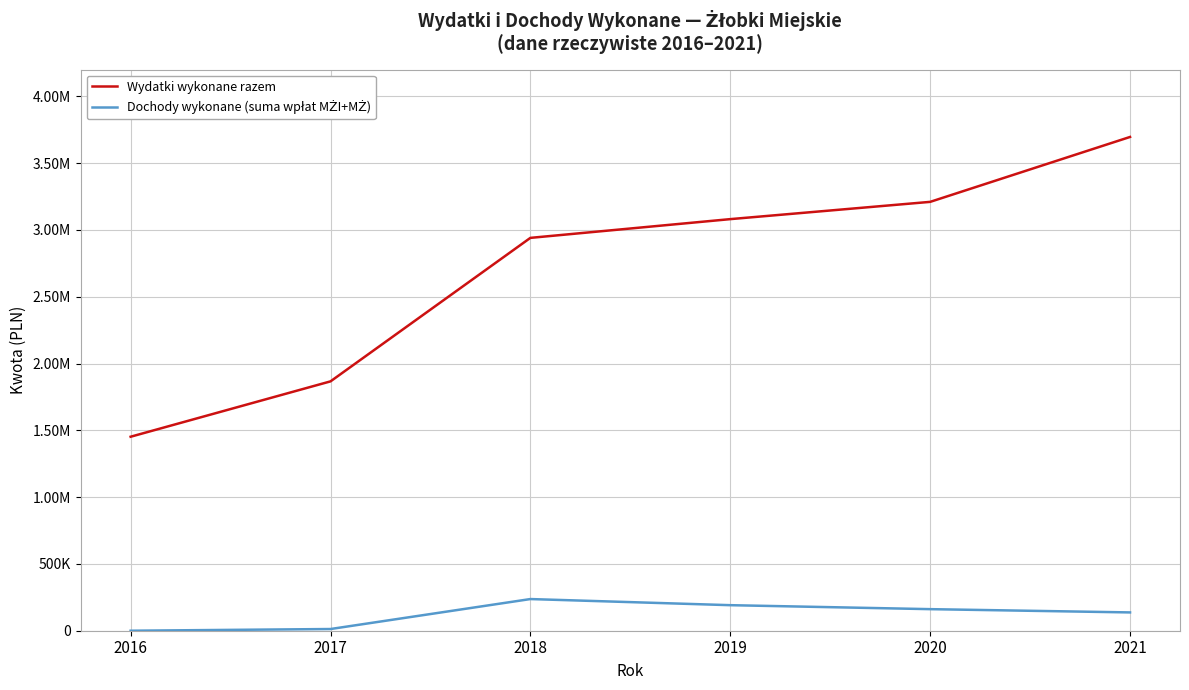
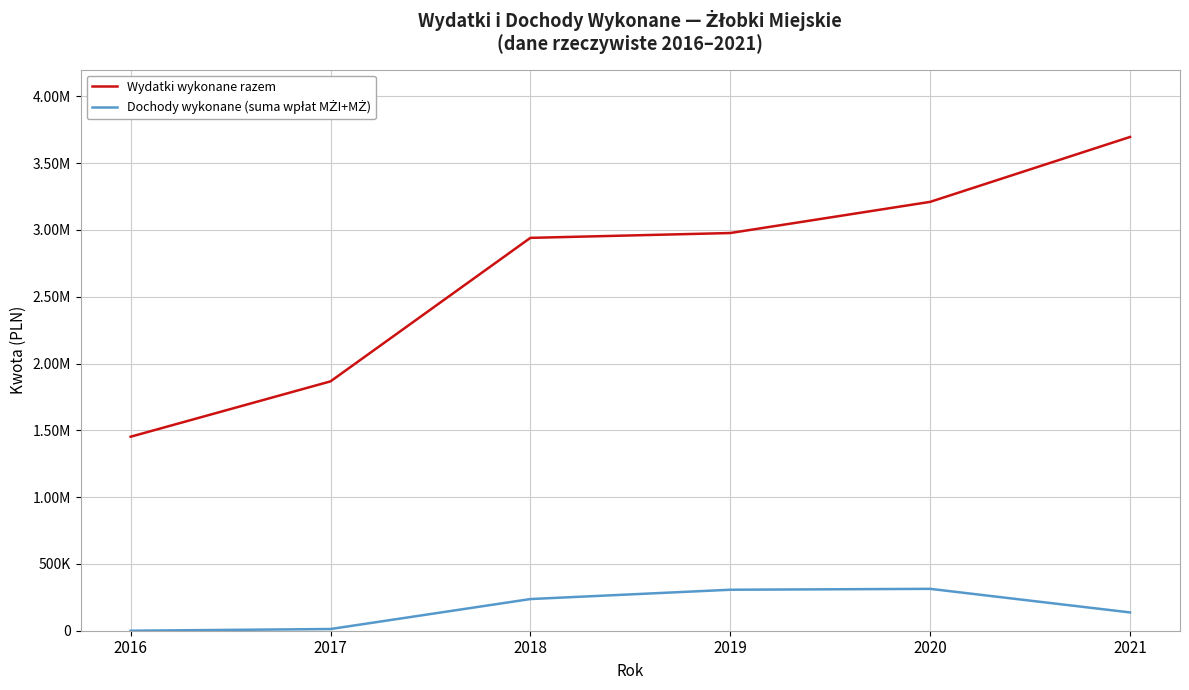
  {
    "Wydatki wykonane razem": {
      "2016": 1450000,
      "2017": 1870000,
      "2018": 2940000,
-     "2019": 3080000,
+     "2019": 2980000,
      "2020": 3210000,
      "2021": 3700000
    },
    "Dochody wykonane (suma wpłat MŻI+MŻ)": {
      "2016": 0,
      "2017": 10000,
      "2018": 240000,
-     "2019": 190000,
-     "2020": 160000,
+     "2019": 310000,
+     "2020": 310000,
      "2021": 140000
    }
  }
